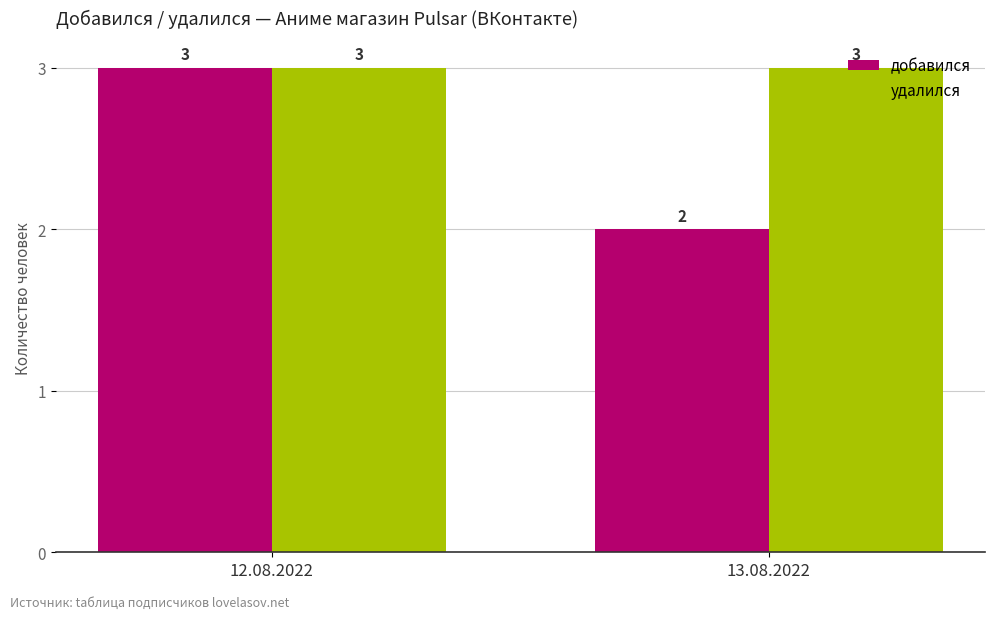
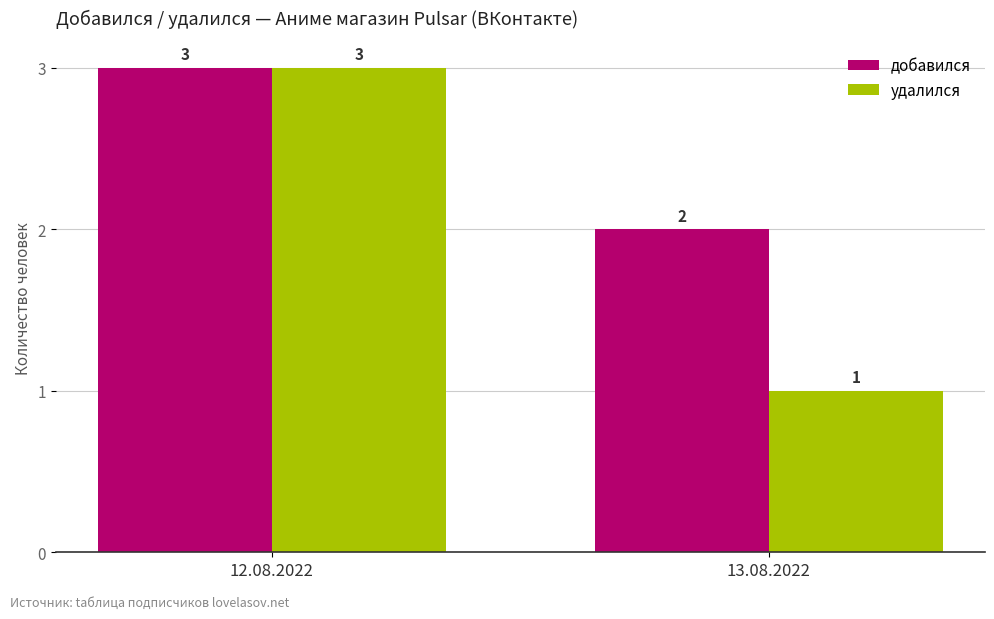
  {
    "добавился": {
      "12.08.2022": 3,
      "13.08.2022": 2
    },
    "удалился": {
      "12.08.2022": 3,
-     "13.08.2022": 3
+     "13.08.2022": 1
    }
  }
